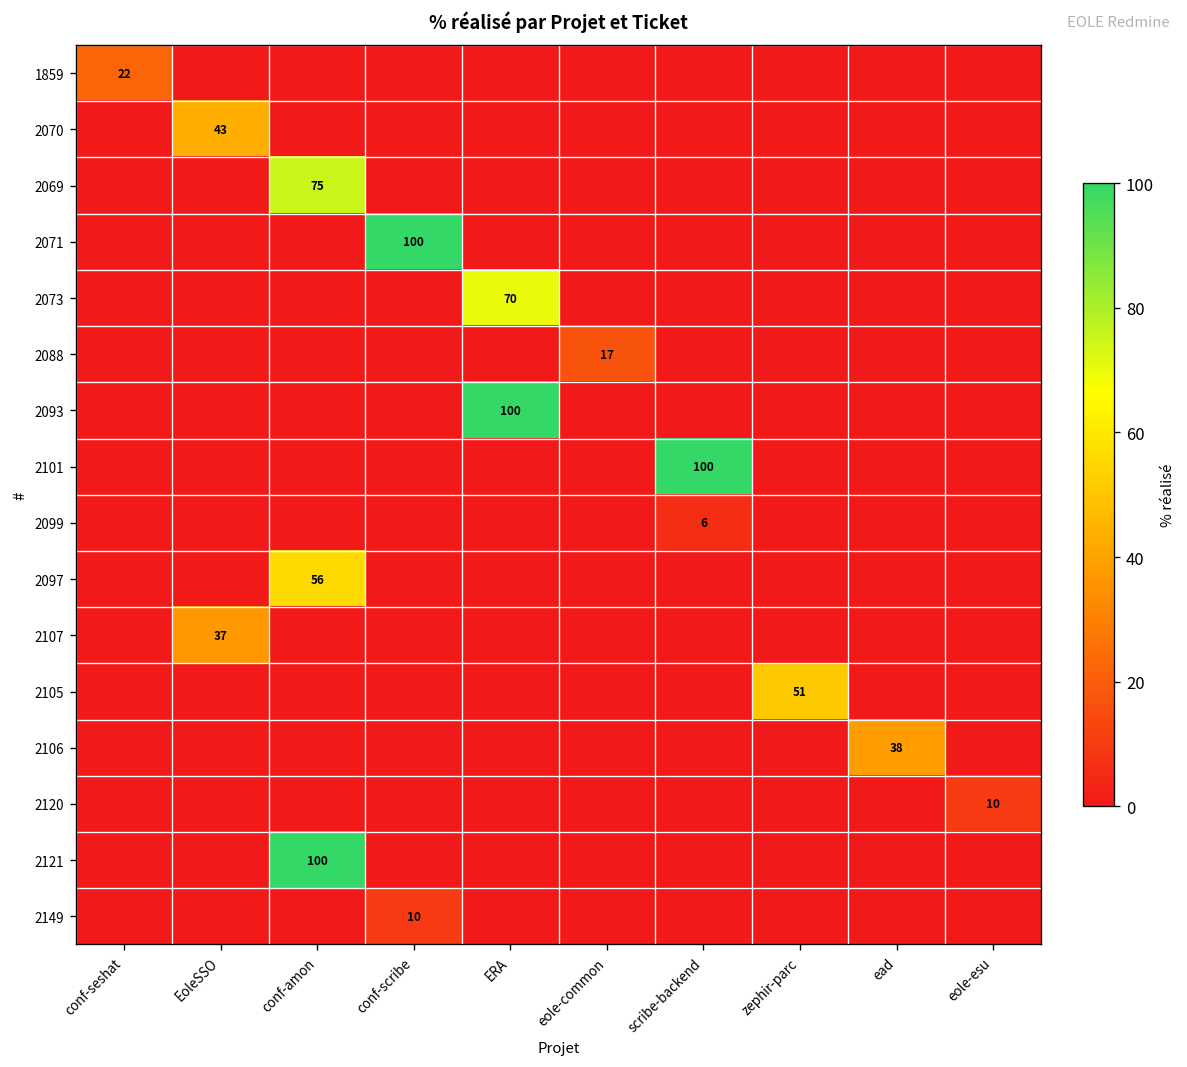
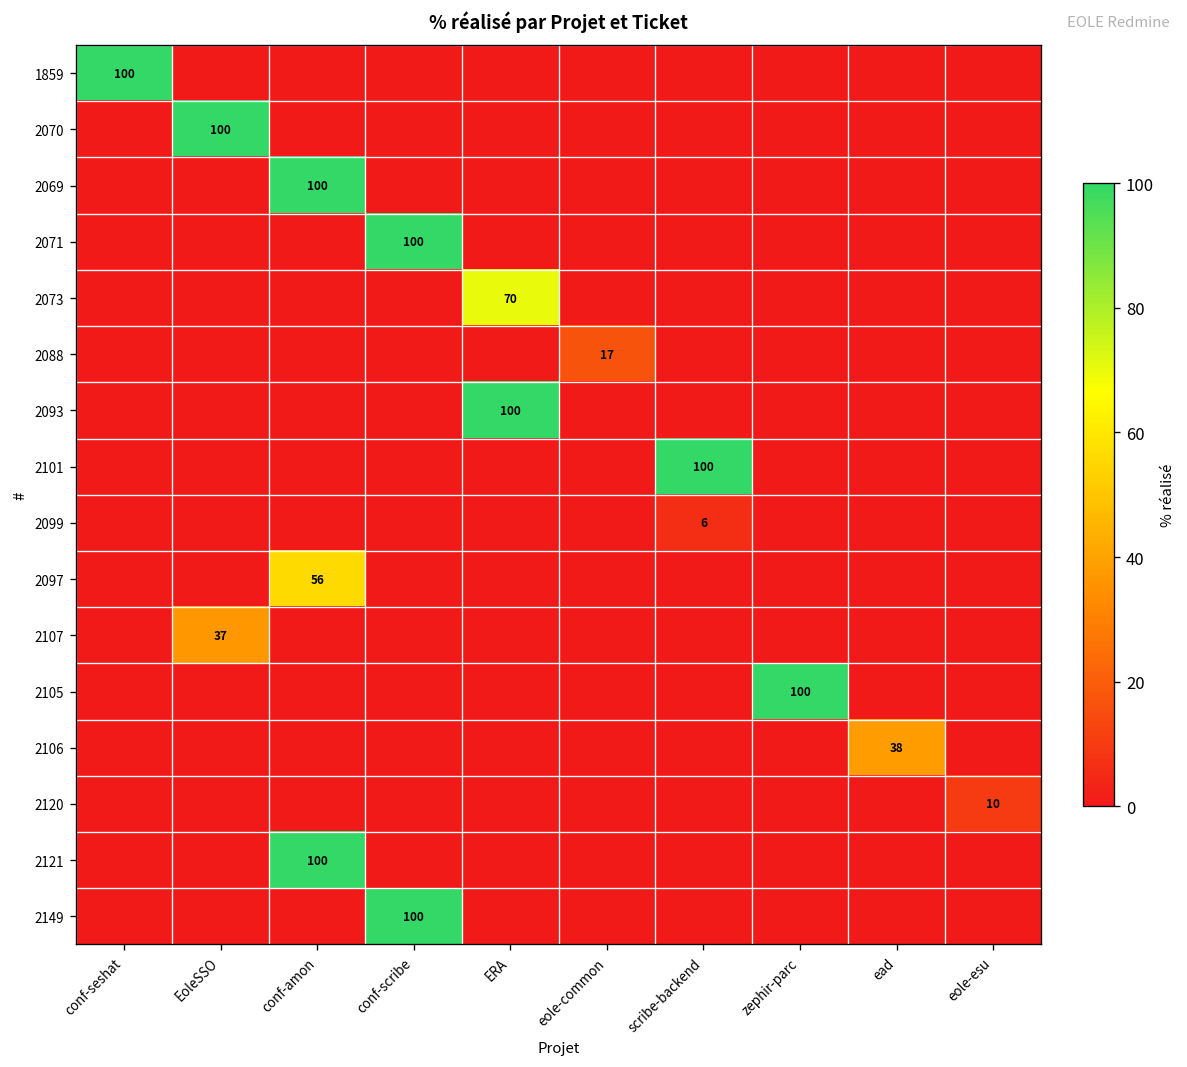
  {
    "1859": {
-     "conf-seshat": 22
+     "conf-seshat": 100
    },
    "2070": {
-     "EoleSSO": 43
+     "EoleSSO": 100
    },
    "2069": {
-     "conf-amon": 75
+     "conf-amon": 100
    },
    "2071": {
      "conf-scribe": 100
    },
    "2073": {
      "ERA": 70
    },
    "2088": {
      "eole-common": 17
    },
    "2093": {
      "ERA": 100
    },
    "2101": {
      "scribe-backend": 100
    },
    "2099": {
      "scribe-backend": 6
    },
    "2097": {
      "conf-amon": 56
    },
    "2107": {
      "EoleSSO": 37
    },
    "2105": {
-     "zephir-parc": 51
+     "zephir-parc": 100
    },
    "2106": {
      "ead": 38
    },
    "2120": {
      "eole-esu": 10
    },
    "2121": {
      "conf-amon": 100
    },
    "2149": {
-     "conf-scribe": 10
+     "conf-scribe": 100
    }
  }
